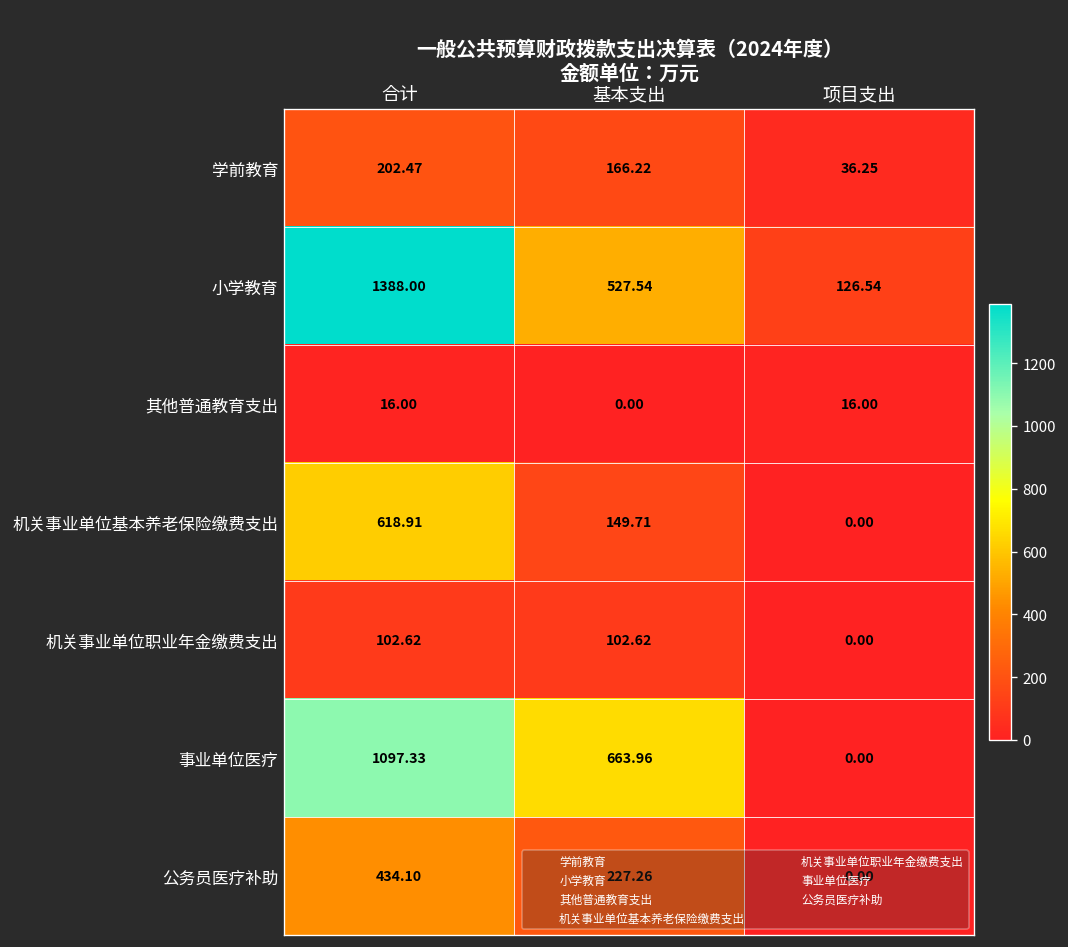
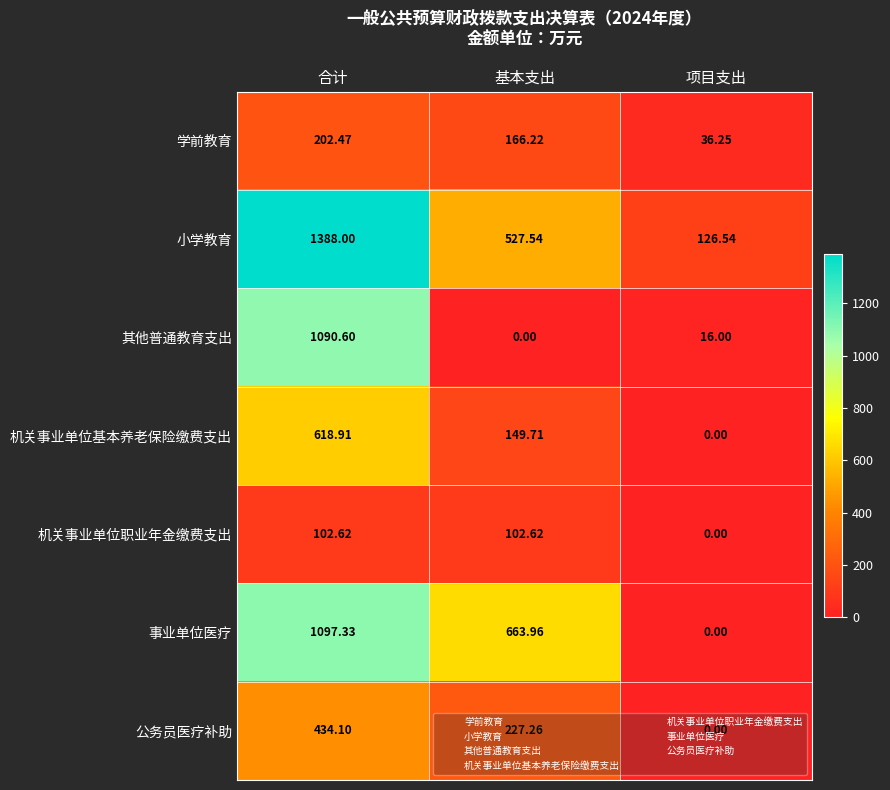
  {
    "学前教育": {
      "合计": 202.47,
      "基本支出": 166.22,
      "项目支出": 36.25
    },
    "小学教育": {
      "合计": 1388.00,
      "基本支出": 527.54,
      "项目支出": 126.54
    },
    "其他普通教育支出": {
-     "合计": 16.00,
+     "合计": 1090.60,
      "基本支出": 0.00,
      "项目支出": 16.00
    },
    "机关事业单位基本养老保险缴费支出": {
      "合计": 618.91,
      "基本支出": 149.71,
      "项目支出": 0.00
    },
    "机关事业单位职业年金缴费支出": {
      "合计": 102.62,
      "基本支出": 102.62,
      "项目支出": 0.00
    },
    "事业单位医疗": {
      "合计": 1097.33,
      "基本支出": 663.96,
      "项目支出": 0.00
    },
    "公务员医疗补助": {
      "合计": 434.10
    }
  }
